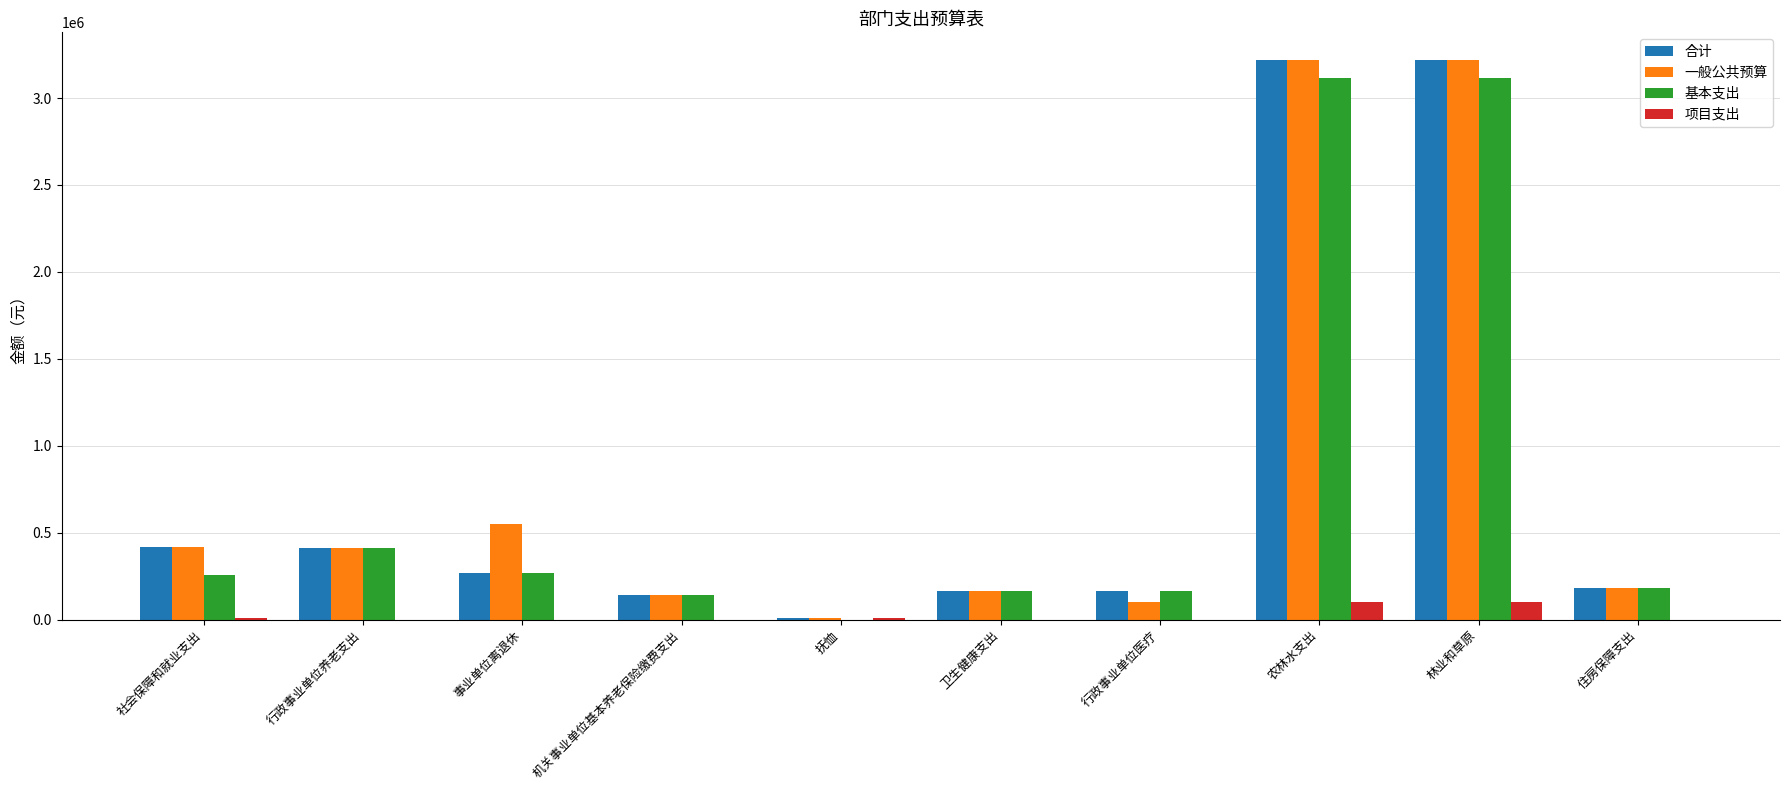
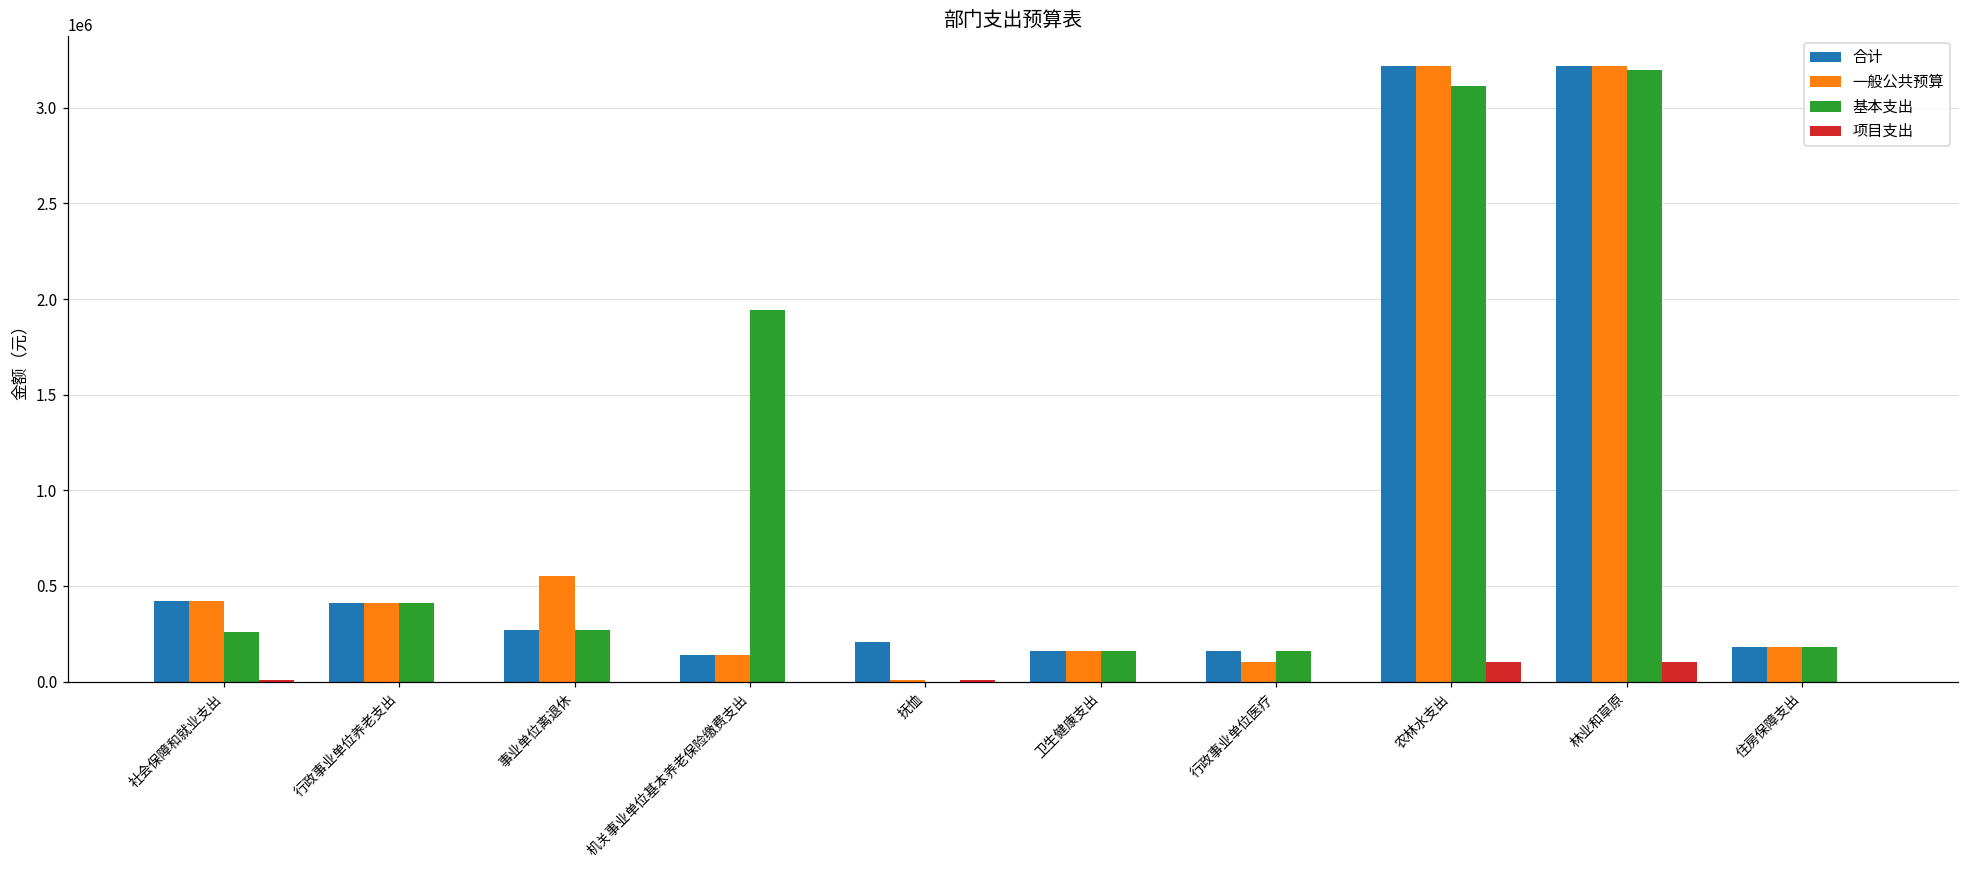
  {
    "合计": {
      "社会保障和就业支出": 420000,
      "行政事业单位养老支出": 410000,
      "事业单位离退休": 270000,
      "机关事业单位基本养老保险缴费支出": 140000,
-     "抚恤": 10000,
+     "抚恤": 210000,
      "卫生健康支出": 160000,
      "行政事业单位医疗": 160000,
      "农林水支出": 3220000,
      "林业和草原": 3220000,
      "住房保障支出": 180000
    },
    "一般公共预算": {
      "社会保障和就业支出": 420000,
      "行政事业单位养老支出": 410000,
      "事业单位离退休": 550000,
      "机关事业单位基本养老保险缴费支出": 140000,
      "卫生健康支出": 160000,
      "行政事业单位医疗": 100000,
      "农林水支出": 3220000,
      "林业和草原": 3220000,
      "住房保障支出": 180000
    },
    "基本支出": {
      "社会保障和就业支出": 260000,
      "行政事业单位养老支出": 410000,
      "事业单位离退休": 270000,
-     "机关事业单位基本养老保险缴费支出": 140000,
+     "机关事业单位基本养老保险缴费支出": 1940000,
      "抚恤": 0,
      "卫生健康支出": 160000,
      "行政事业单位医疗": 160000,
      "农林水支出": 3120000,
-     "林业和草原": 3120000,
+     "林业和草原": 3200000,
      "住房保障支出": 180000
    },
    "项目支出": {
      "行政事业单位养老支出": 0,
      "事业单位离退休": 0,
      "机关事业单位基本养老保险缴费支出": 0,
      "卫生健康支出": 0,
      "行政事业单位医疗": 0,
      "农林水支出": 100000,
      "林业和草原": 100000,
      "住房保障支出": 0
    }
  }
